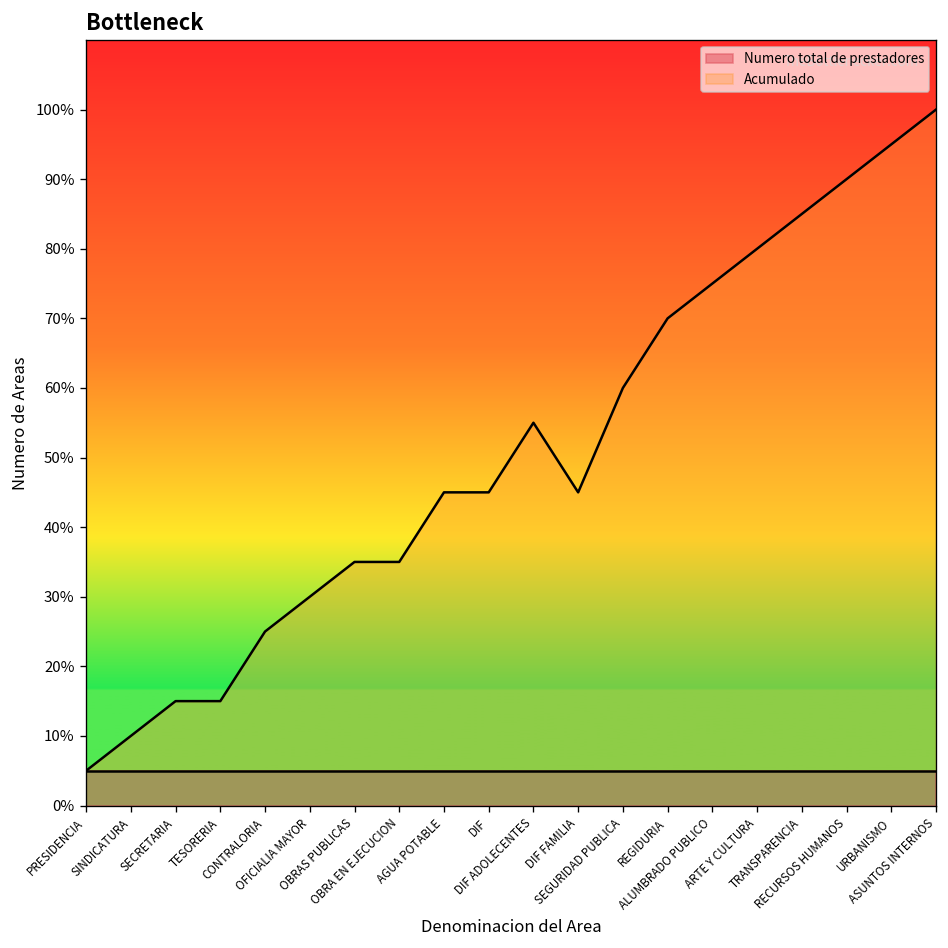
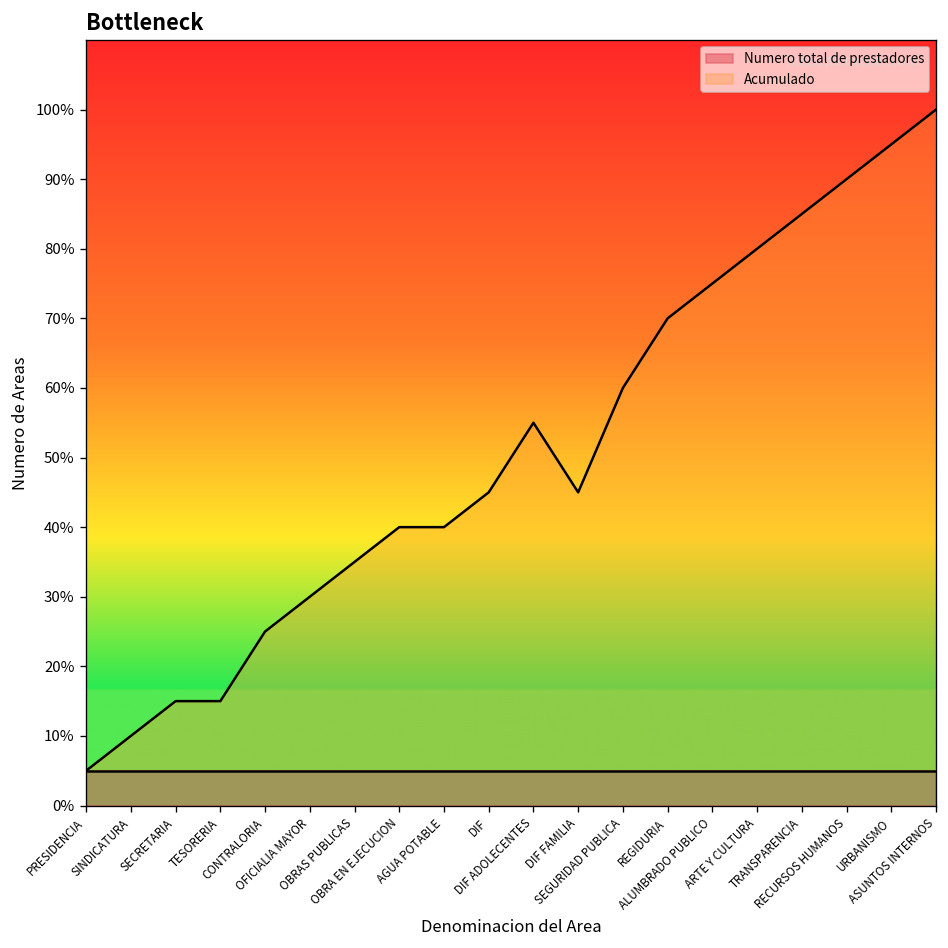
  {
    "Numero total de prestadores": {
      "SINDICATURA": "5%",
      "SECRETARIA": "5%",
      "TESORERIA": "5%",
      "CONTRALORIA": "5%",
      "OFICIALIA MAYOR": "5%",
      "OBRAS PUBLICAS": "5%",
      "OBRA EN EJECUCION": "5%",
      "AGUA POTABLE": "5%",
      "DIF": "5%",
      "DIF ADOLECENTES": "5%",
      "DIF FAMILIA": "5%",
      "SEGURIDAD PUBLICA": "5%",
      "REGIDURIA": "5%",
      "ALUMBRADO PUBLICO": "5%",
      "ARTE Y CULTURA": "5%",
      "TRANSPARENCIA": "5%",
      "RECURSOS HUMANOS": "5%",
      "URBANISMO": "5%",
      "ASUNTOS INTERNOS": "5%"
    },
    "Acumulado": {
      "SINDICATURA": "10%",
      "SECRETARIA": "15%",
      "TESORERIA": "15%",
      "CONTRALORIA": "25%",
      "OFICIALIA MAYOR": "30%",
      "OBRAS PUBLICAS": "35%",
-     "OBRA EN EJECUCION": "35%",
-     "AGUA POTABLE": "45%",
+     "OBRA EN EJECUCION": "40%",
+     "AGUA POTABLE": "40%",
      "DIF": "45%",
      "DIF ADOLECENTES": "55%",
      "DIF FAMILIA": "45%",
      "SEGURIDAD PUBLICA": "60%",
      "REGIDURIA": "70%",
      "ALUMBRADO PUBLICO": "75%",
      "ARTE Y CULTURA": "80%",
      "TRANSPARENCIA": "85%",
      "RECURSOS HUMANOS": "90%",
      "URBANISMO": "95%",
      "ASUNTOS INTERNOS": "100%"
    }
  }
